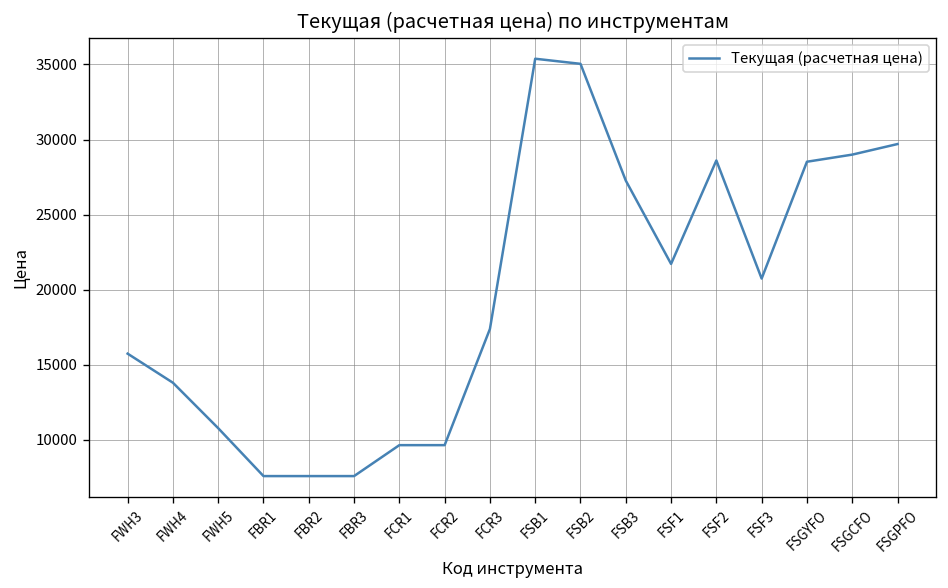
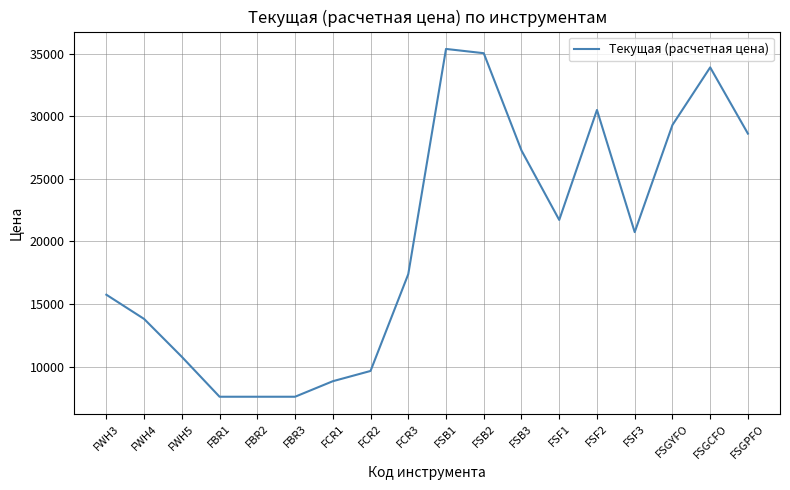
  {
    "FWH3": 15700,
    "FWH4": 13800,
    "FWH5": 10800,
    "FBR1": 7600,
    "FBR2": 7600,
    "FBR3": 7600,
-   "FCR1": 9700,
+   "FCR1": 8800,
    "FCR2": 9700,
    "FCR3": 17400,
    "FSB1": 35400,
    "FSB2": 35000,
    "FSB3": 27300,
    "FSF1": 21700,
-   "FSF2": 28600,
+   "FSF2": 30500,
    "FSF3": 20700,
-   "FSGYFO": 28500,
-   "FSGCFO": 29000,
-   "FSGPFO": 29700
+   "FSGYFO": 29300,
+   "FSGCFO": 33900,
+   "FSGPFO": 28600
  }
